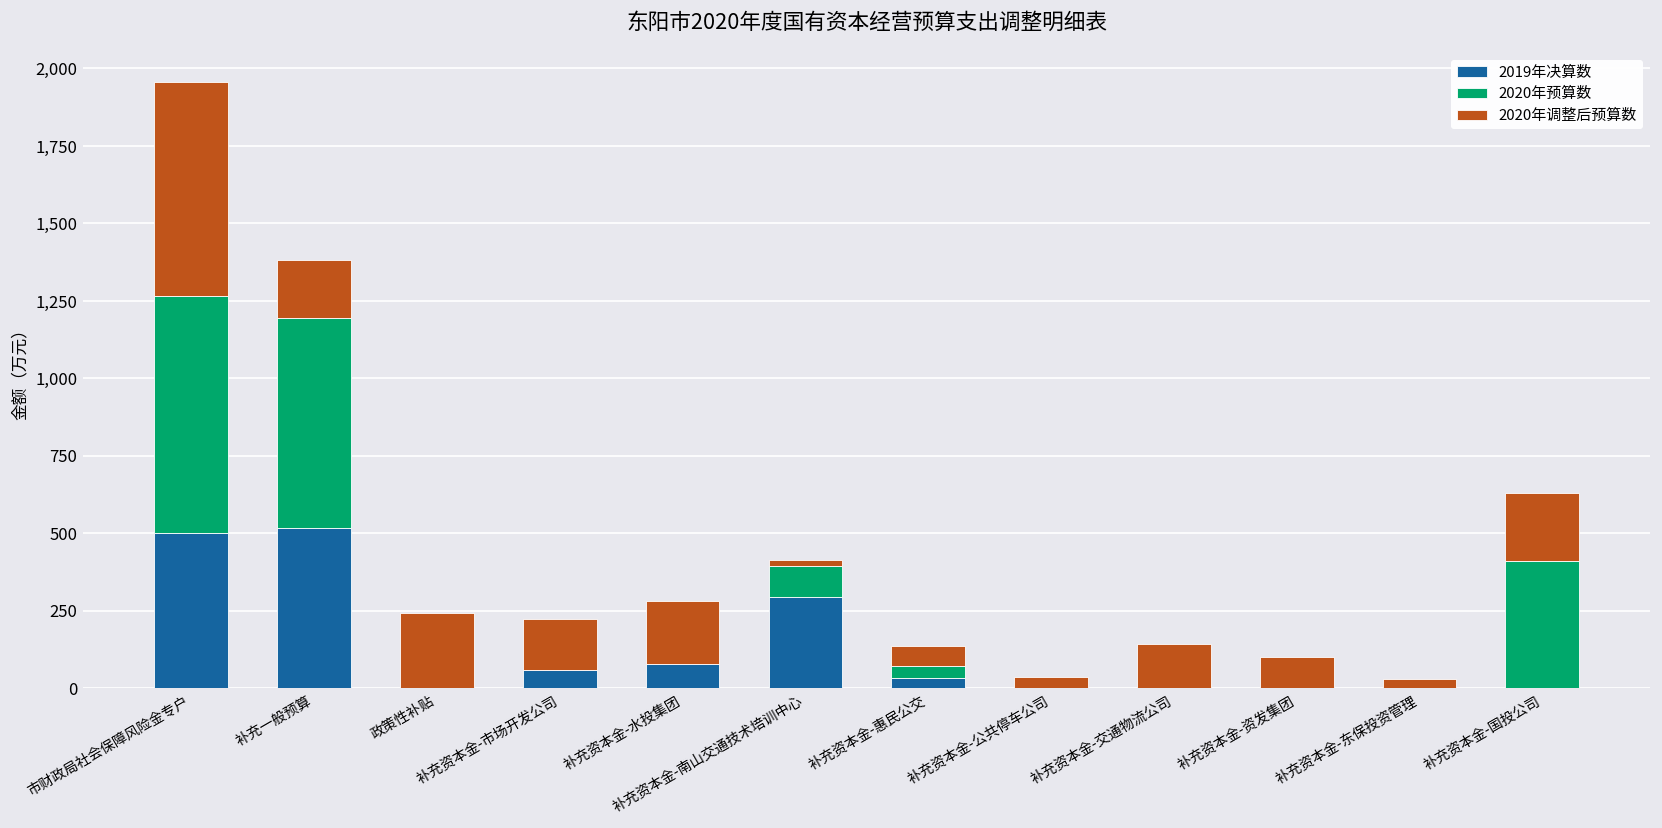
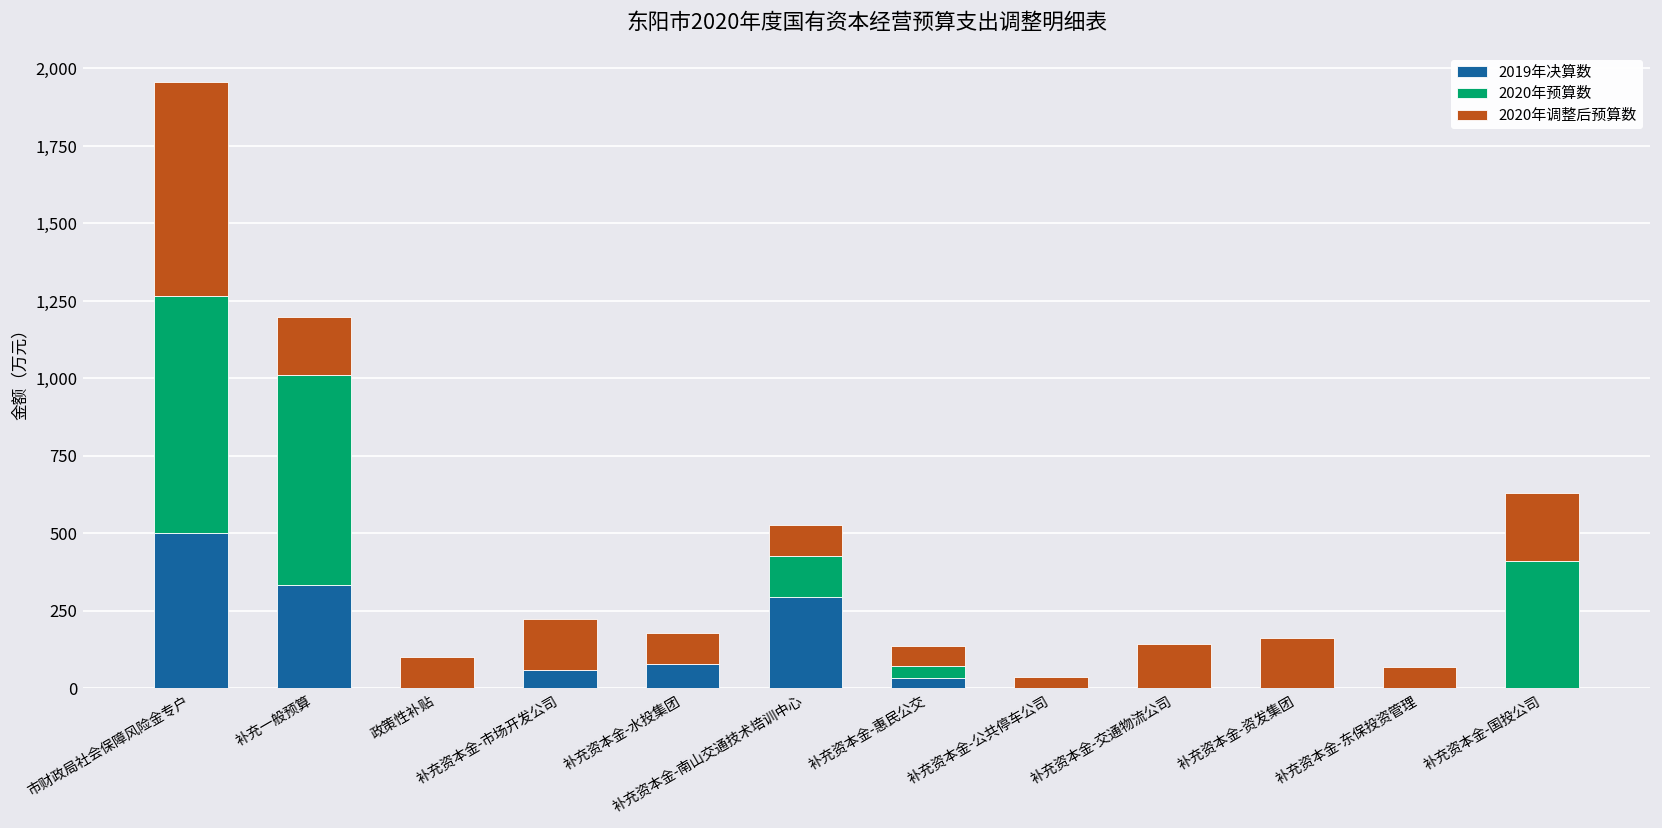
  {
    "2019年决算数": {
      "市财政局社会保障风险金专户": 500,
-     "补充一般预算": 520,
+     "补充一般预算": 330,
      "政策性补贴": 0,
      "补充资本金-市场开发公司": 60,
      "补充资本金-水投集团": 80,
      "补充资本金-南山交通技术培训中心": 300,
      "补充资本金-惠民公交": 40,
      "补充资本金-公共停车公司": 0,
      "补充资本金-交通物流公司": 0,
      "补充资本金-资发集团": 0,
      "补充资本金-东保投资管理": 0,
      "补充资本金-国投公司": 0
    },
    "2020年预算数": {
      "市财政局社会保障风险金专户": 770,
      "补充一般预算": 680,
      "政策性补贴": 0,
      "补充资本金-市场开发公司": 0,
      "补充资本金-水投集团": 0,
-     "补充资本金-南山交通技术培训中心": 100,
+     "补充资本金-南山交通技术培训中心": 130,
      "补充资本金-惠民公交": 40,
      "补充资本金-公共停车公司": 0,
      "补充资本金-交通物流公司": 0,
      "补充资本金-资发集团": 0,
      "补充资本金-东保投资管理": 0,
      "补充资本金-国投公司": 410
    },
    "2020年调整后预算数": {
      "市财政局社会保障风险金专户": 690,
      "补充一般预算": 190,
-     "政策性补贴": 240,
+     "政策性补贴": 100,
      "补充资本金-市场开发公司": 170,
-     "补充资本金-水投集团": 200,
-     "补充资本金-南山交通技术培训中心": 20,
+     "补充资本金-水投集团": 100,
+     "补充资本金-南山交通技术培训中心": 100,
      "补充资本金-惠民公交": 60,
      "补充资本金-公共停车公司": 40,
      "补充资本金-交通物流公司": 140,
-     "补充资本金-资发集团": 100,
-     "补充资本金-东保投资管理": 30,
+     "补充资本金-资发集团": 160,
+     "补充资本金-东保投资管理": 70,
      "补充资本金-国投公司": 220
    }
  }
